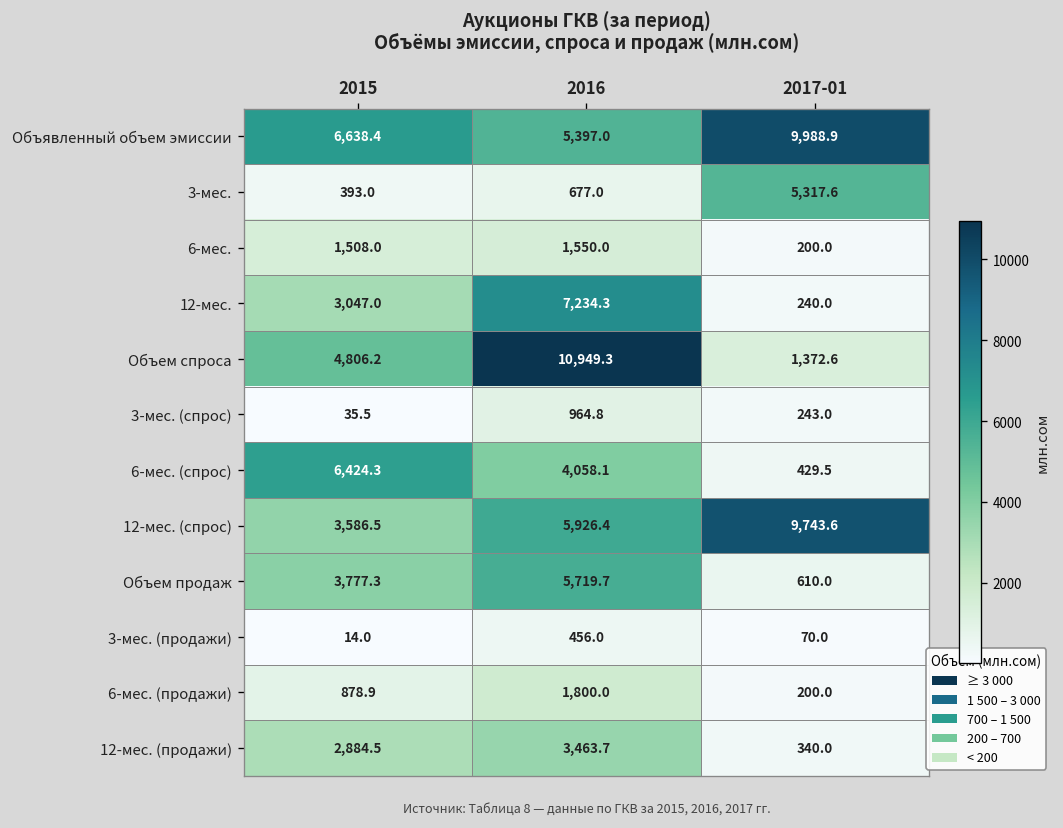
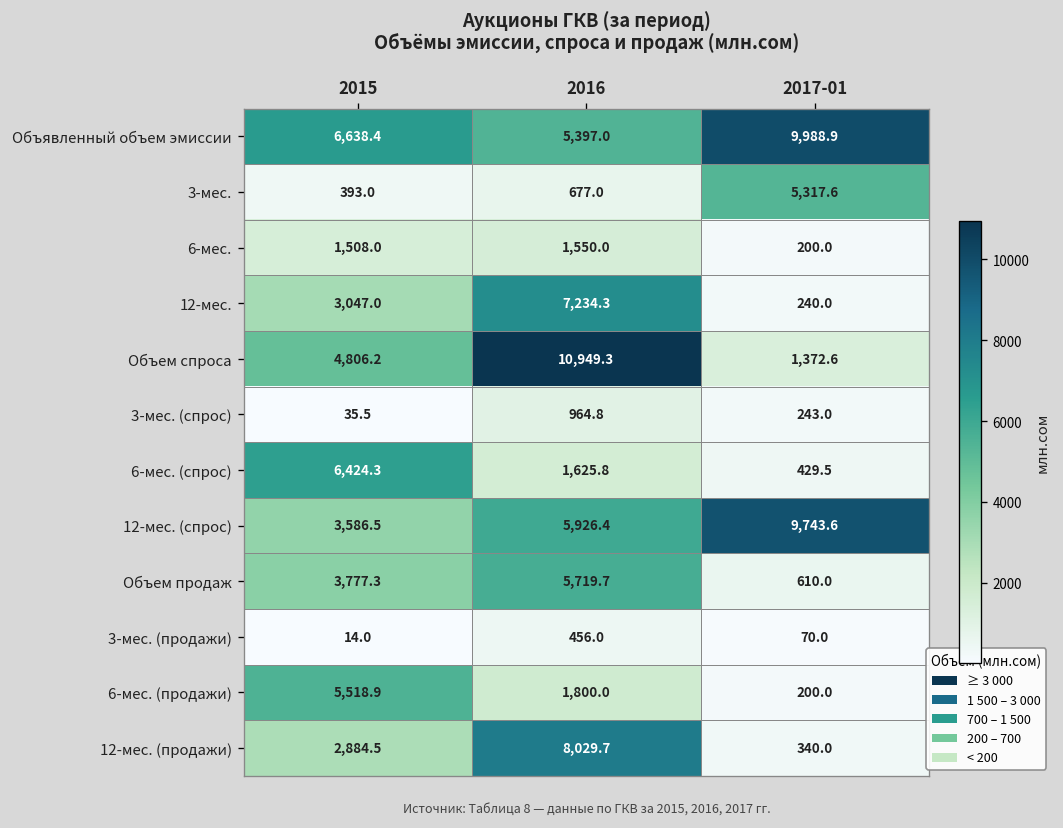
  {
    "Объявленный объем эмиссии": {
      "2015": "6,638.4",
      "2016": "5,397.0",
      "2017-01": "9,988.9"
    },
    "3-мес.": {
      "2015": "393.0",
      "2016": "677.0",
      "2017-01": "5,317.6"
    },
    "6-мес.": {
      "2015": "1,508.0",
      "2016": "1,550.0",
      "2017-01": "200.0"
    },
    "12-мес.": {
      "2015": "3,047.0",
      "2016": "7,234.3",
      "2017-01": "240.0"
    },
    "Объем спроса": {
      "2015": "4,806.2",
      "2016": "10,949.3",
      "2017-01": "1,372.6"
    },
    "3-мес. (спрос)": {
      "2015": "35.5",
      "2016": "964.8",
      "2017-01": "243.0"
    },
    "6-мес. (спрос)": {
      "2015": "6,424.3",
-     "2016": "4,058.1",
+     "2016": "1,625.8",
      "2017-01": "429.5"
    },
    "12-мес. (спрос)": {
      "2015": "3,586.5",
      "2016": "5,926.4",
      "2017-01": "9,743.6"
    },
    "Объем продаж": {
      "2015": "3,777.3",
      "2016": "5,719.7",
      "2017-01": "610.0"
    },
    "3-мес. (продажи)": {
      "2015": "14.0",
      "2016": "456.0",
      "2017-01": "70.0"
    },
    "6-мес. (продажи)": {
-     "2015": "878.9",
+     "2015": "5,518.9",
      "2016": "1,800.0",
      "2017-01": "200.0"
    },
    "12-мес. (продажи)": {
      "2015": "2,884.5",
-     "2016": "3,463.7",
+     "2016": "8,029.7",
      "2017-01": "340.0"
    }
  }
